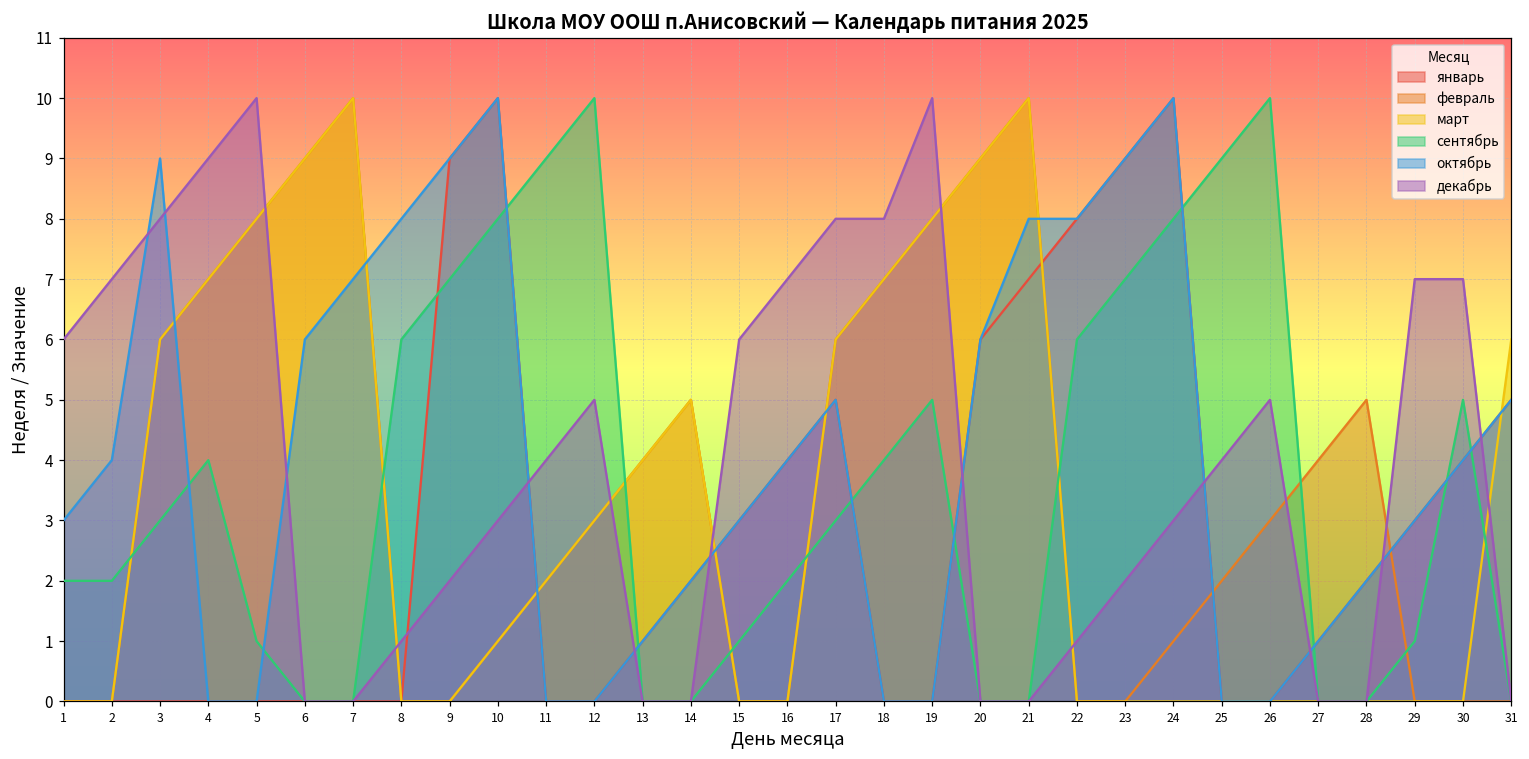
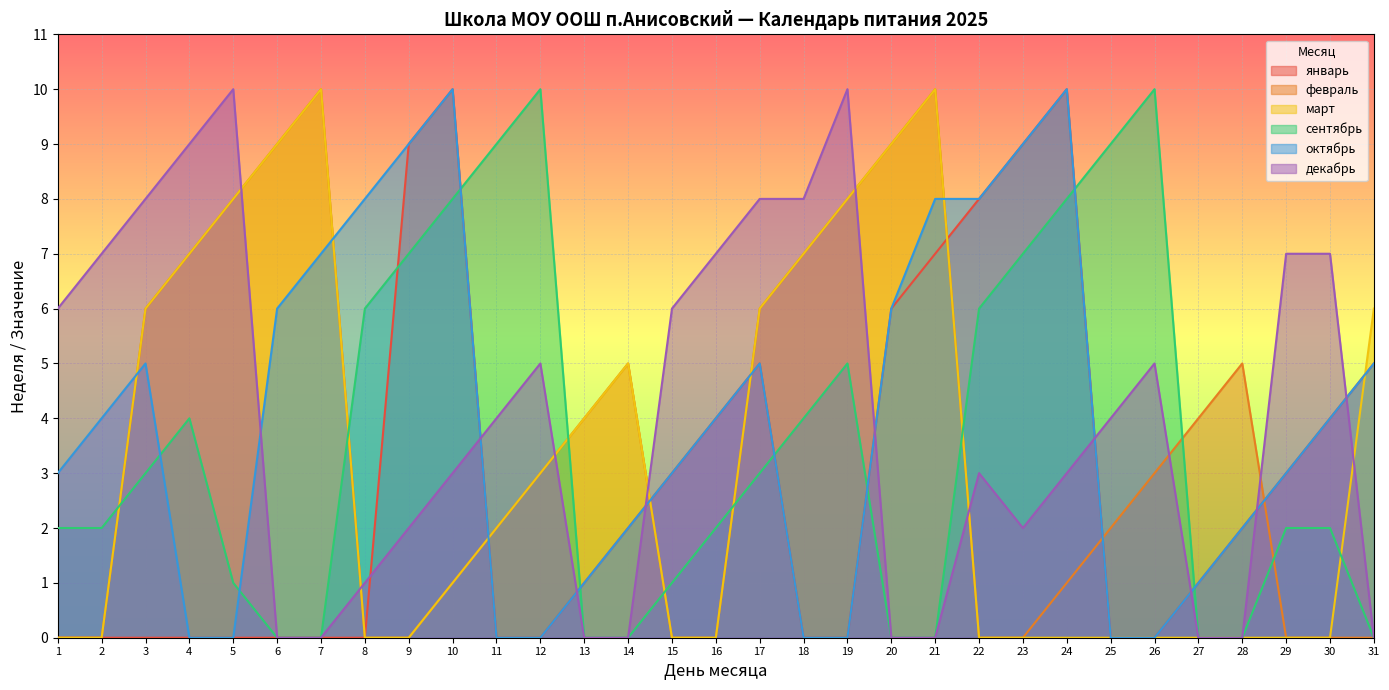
  {
    "сентябрь": {
      "1": 2,
      "2": 2,
      "3": 3,
      "4": 4,
      "5": 1,
      "8": 6,
      "9": 7,
      "10": 8,
      "11": 9,
      "12": 10,
      "15": 1,
      "16": 2,
      "17": 3,
      "18": 4,
      "19": 5,
      "22": 6,
      "23": 7,
      "24": 8,
      "25": 9,
      "26": 10,
-     "29": 1,
-     "30": 5
+     "29": 2,
+     "30": 2
    },
    "октябрь": {
      "1": 3,
      "2": 4,
-     "3": 9,
+     "3": 5,
      "6": 6,
      "7": 7,
      "8": 8,
      "21": 8
    },
    "декабрь": {
      "1": 6,
      "2": 7,
      "3": 8,
      "4": 9,
      "5": 10,
      "8": 1,
      "9": 2,
      "10": 3,
      "11": 4,
      "12": 5,
      "15": 6,
      "16": 7,
      "17": 8,
      "18": 8,
      "19": 10,
-     "22": 1,
+     "22": 3,
      "23": 2,
      "24": 3,
      "25": 4,
      "26": 5,
      "29": 7,
      "30": 7
    }
  }
